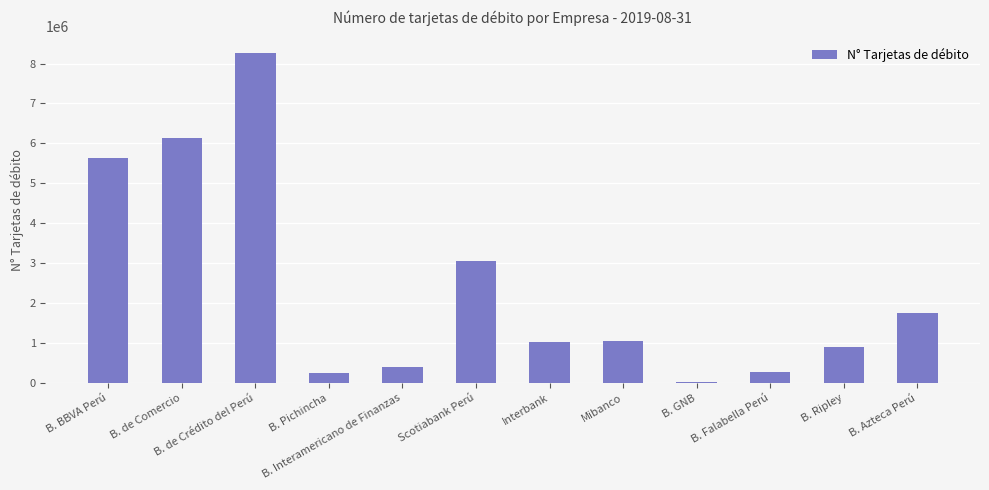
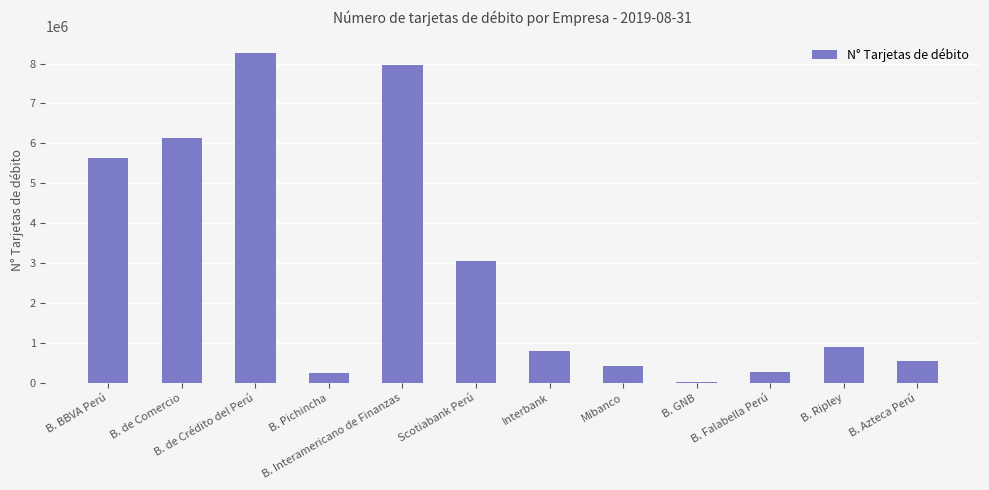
  {
    "B. BBVA Perú": 5600000,
    "B. de Comercio": 6100000,
    "B. de Crédito del Perú": 8300000,
    "B. Pichincha": 300000,
-   "B. Interamericano de Finanzas": 400000,
+   "B. Interamericano de Finanzas": 8000000,
    "Scotiabank Perú": 3100000,
-   "Interbank": 1000000,
-   "Mibanco": 1100000,
+   "Interbank": 800000,
+   "Mibanco": 400000,
    "B. Falabella Perú": 300000,
    "B. Ripley": 900000,
-   "B. Azteca Perú": 1700000
+   "B. Azteca Perú": 600000
  }
